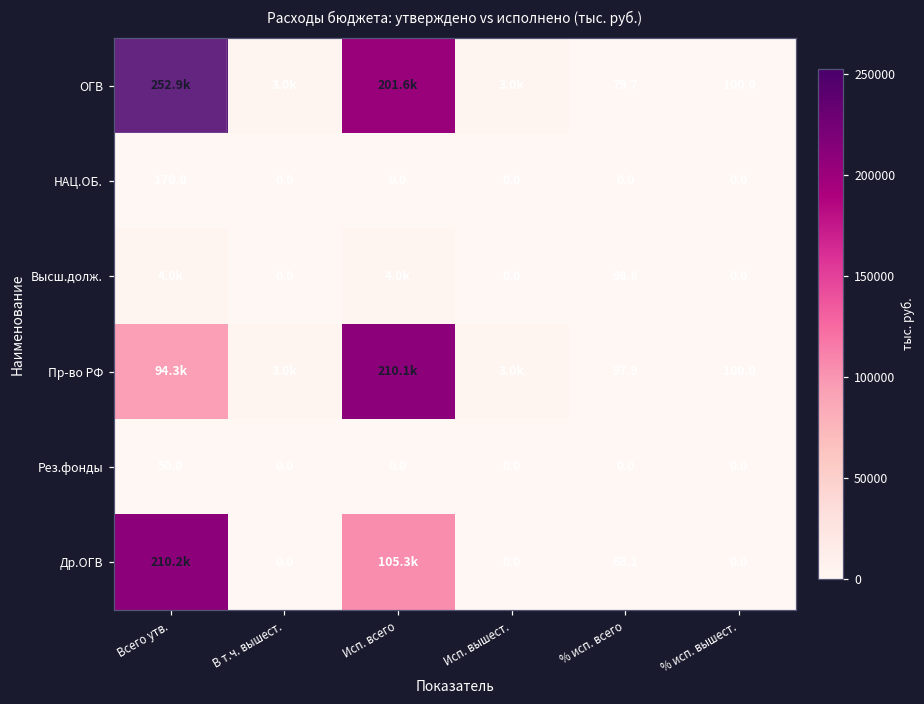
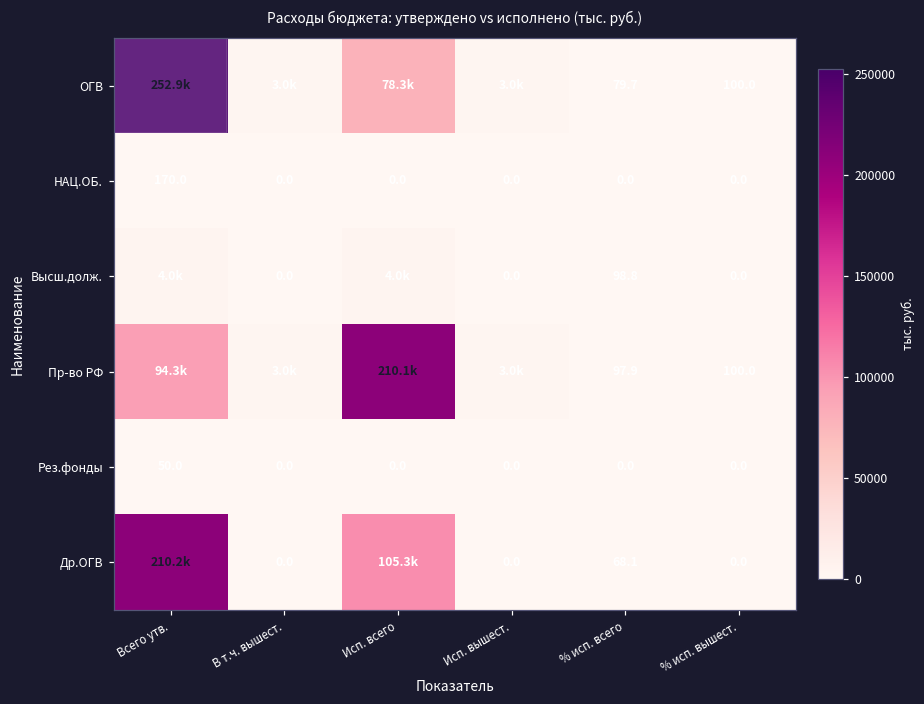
  {
    "ОГВ": {
      "Всего утв.": "252.9k",
-     "Исп. всего": "201.6k"
+     "Исп. всего": "78.3k"
    },
    "Пр-во РФ": {
      "Всего утв.": "94.3k",
      "Исп. всего": "210.1k"
    },
    "Др.ОГВ": {
      "Всего утв.": "210.2k",
      "Исп. всего": "105.3k"
    }
  }
